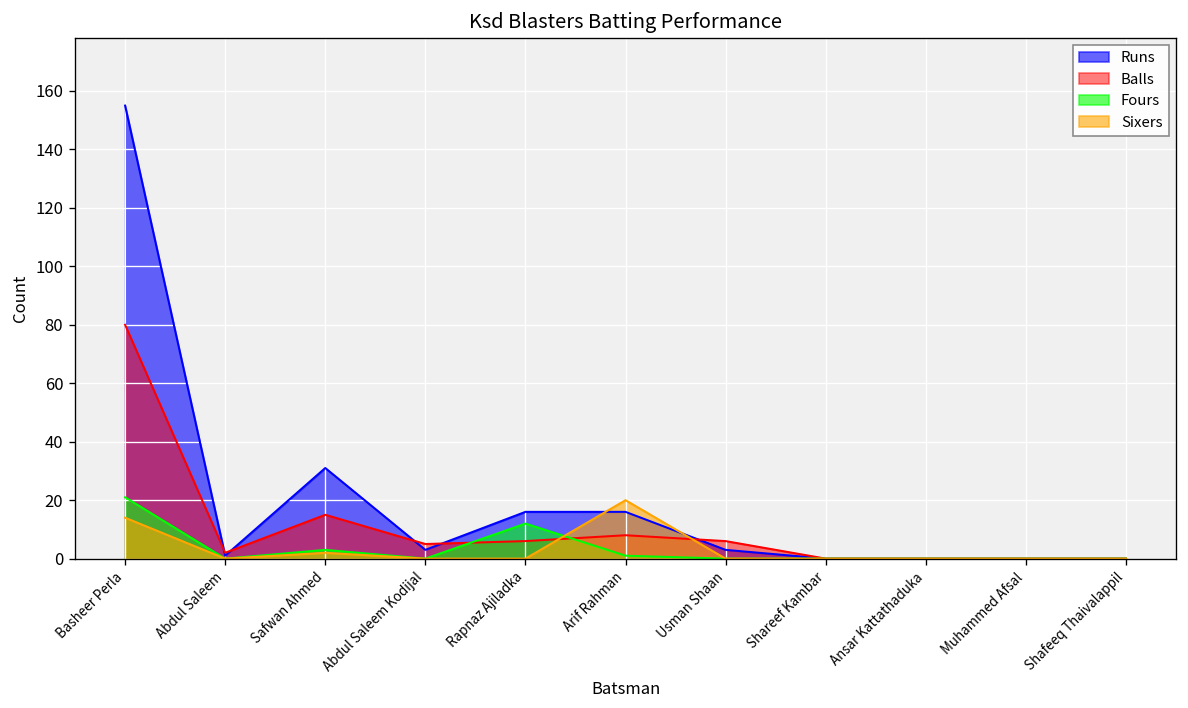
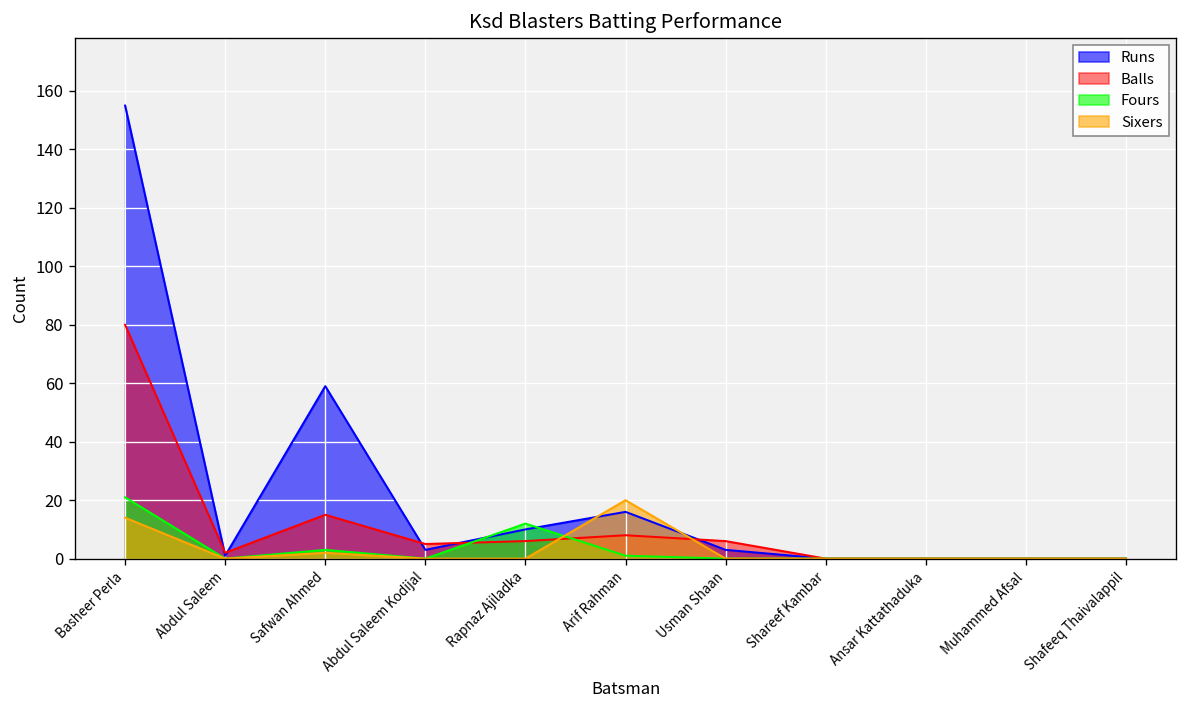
  {
    "Runs": {
      "Basheer Perla": 155,
-     "Safwan Ahmed": 31,
+     "Safwan Ahmed": 59,
      "Abdul Saleem Kodijal": 3,
-     "Rapnaz Ajiladka": 16,
+     "Rapnaz Ajiladka": 10,
      "Arif Rahman": 16,
      "Usman Shaan": 3
    },
    "Balls": {
      "Basheer Perla": 80,
      "Safwan Ahmed": 15,
      "Abdul Saleem Kodijal": 5,
      "Rapnaz Ajiladka": 6,
      "Arif Rahman": 8,
      "Usman Shaan": 6
    },
    "Fours": {
      "Basheer Perla": 21,
      "Rapnaz Ajiladka": 12,
      "Arif Rahman": 1
    },
    "Sixers": {
      "Basheer Perla": 14,
      "Rapnaz Ajiladka": 0,
      "Arif Rahman": 20
    }
  }
